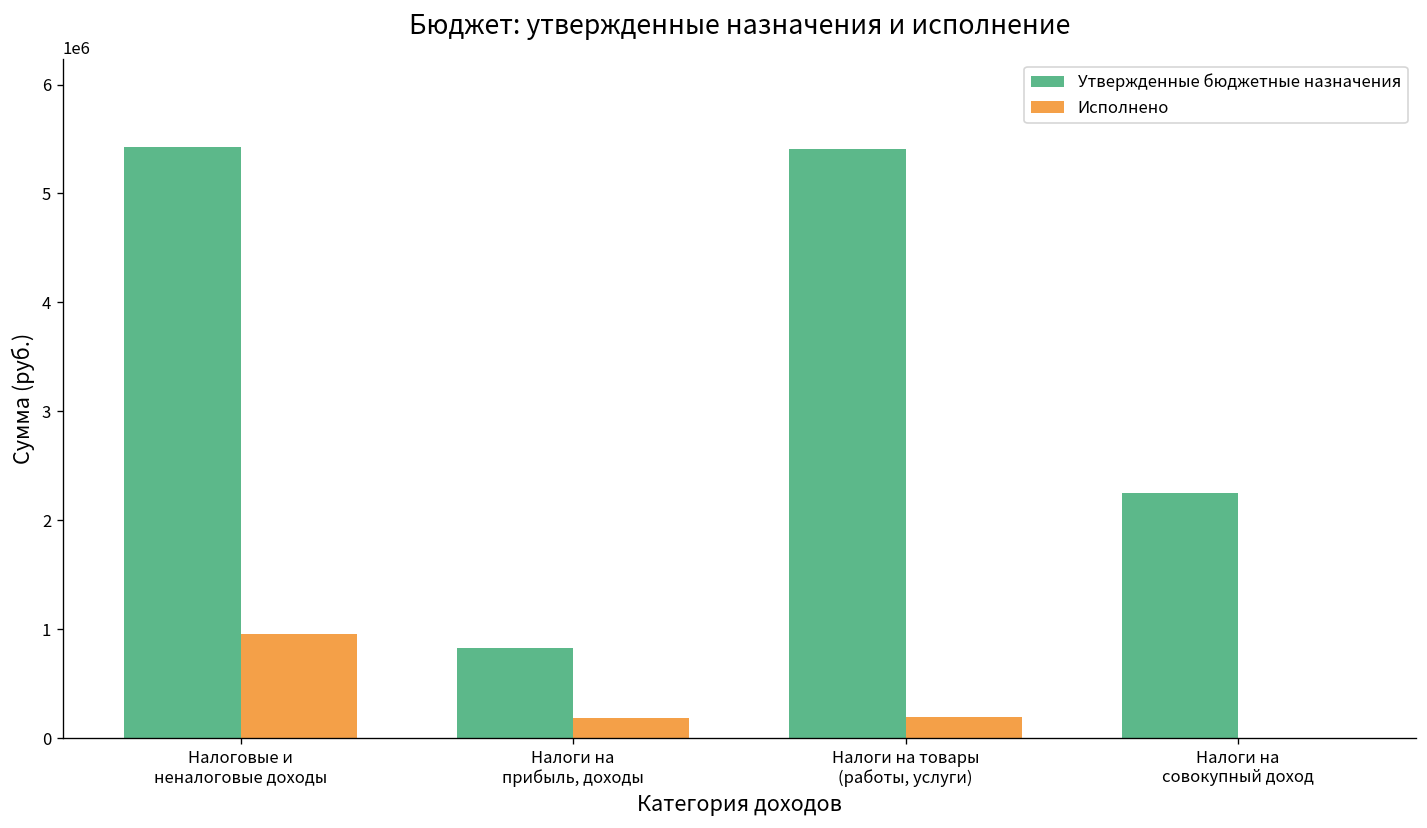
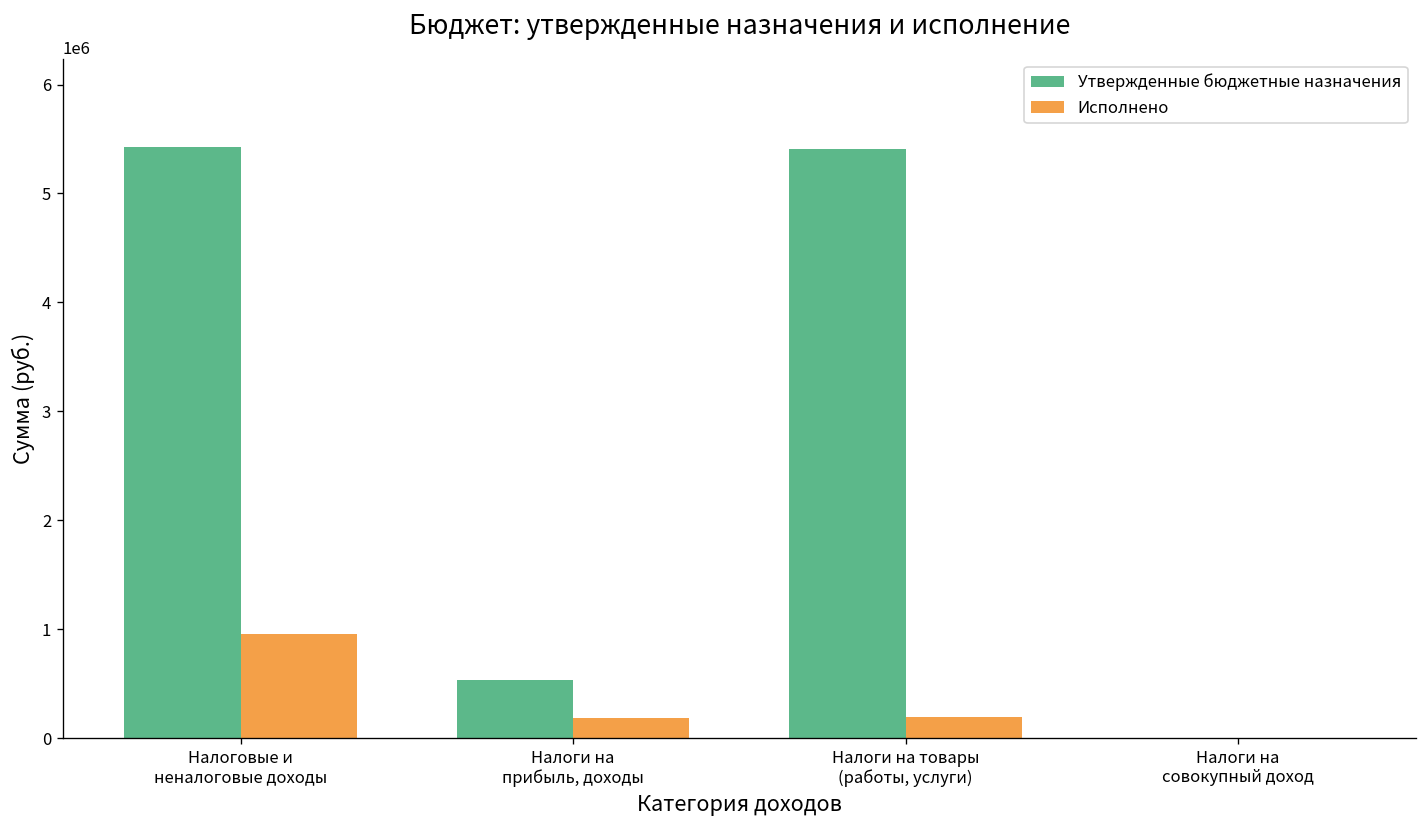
  {
    "Утвержденные бюджетные назначения": {
      "Налоговые и неналоговые доходы": 5400000,
-     "Налоги на прибыль, доходы": 800000,
+     "Налоги на прибыль, доходы": 500000,
      "Налоги на товары (работы, услуги)": 5400000,
-     "Налоги на совокупный доход": 2200000
+     "Налоги на совокупный доход": 0
    },
    "Исполнено": {
      "Налоговые и неналоговые доходы": 1000000,
      "Налоги на прибыль, доходы": 200000,
      "Налоги на товары (работы, услуги)": 200000,
      "Налоги на совокупный доход": 0
    }
  }
